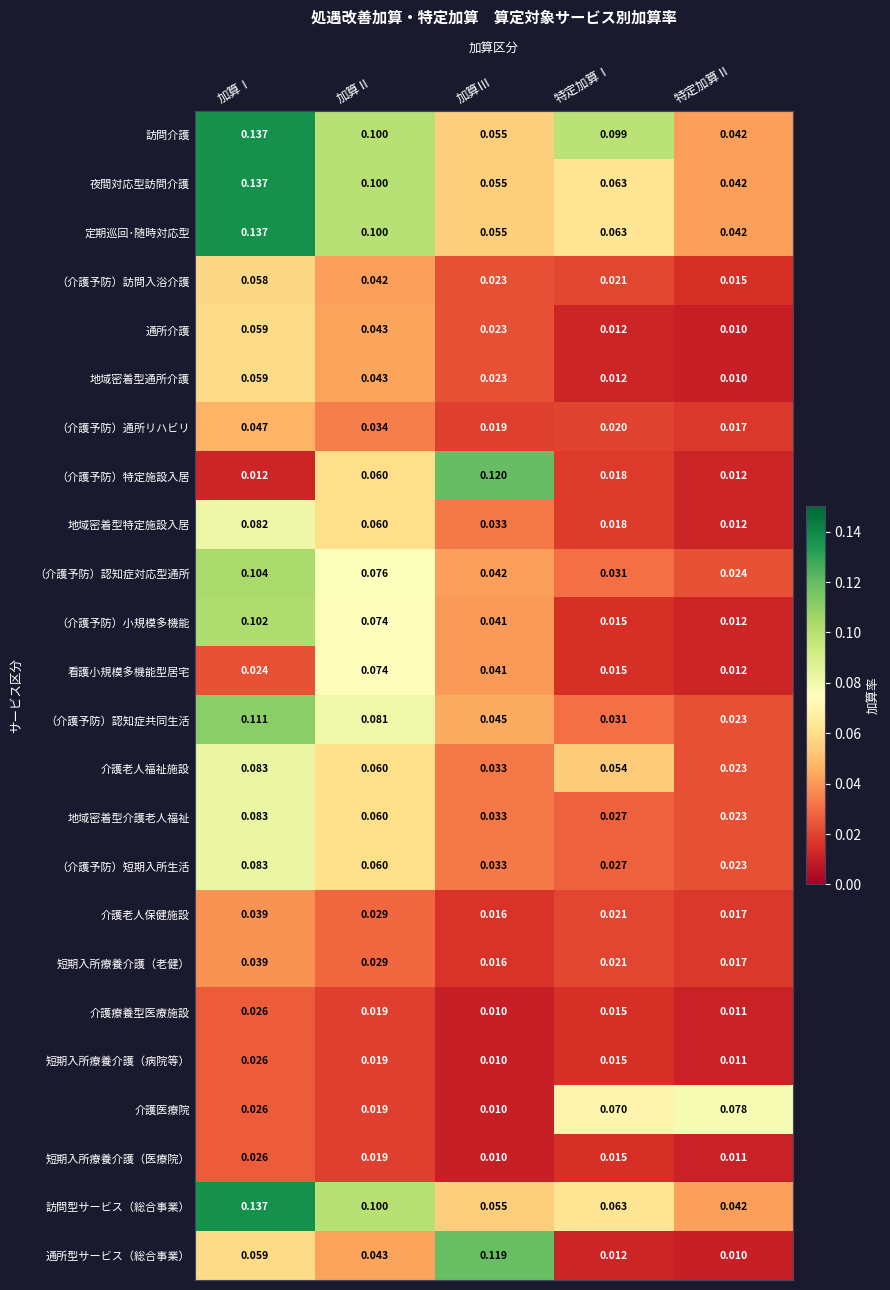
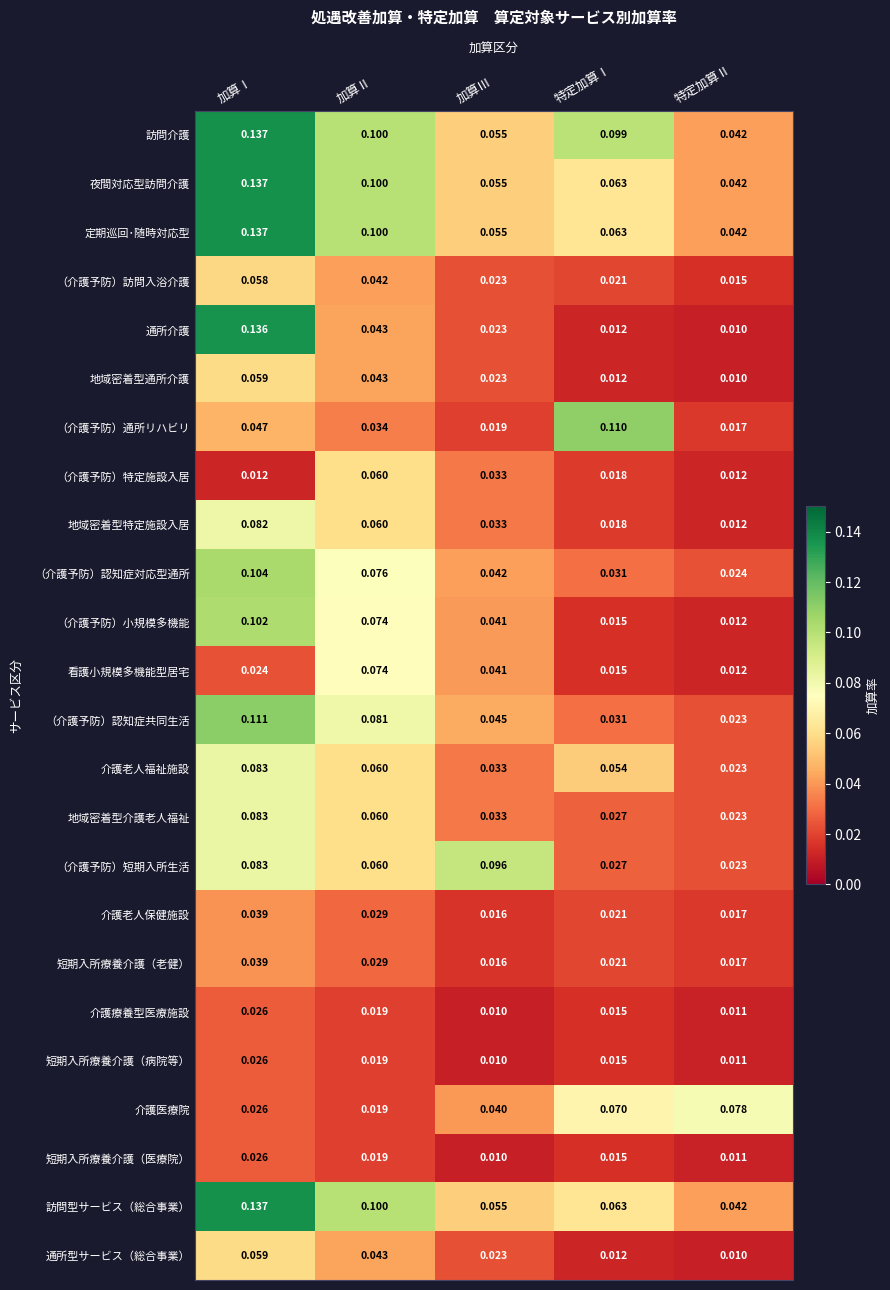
  {
    "訪問介護": {
      "加算Ⅰ": 0.137,
      "加算Ⅱ": 0.100,
      "加算Ⅲ": 0.055,
      "特定加算Ⅰ": 0.099,
      "特定加算Ⅱ": 0.042
    },
    "夜間対応型訪問介護": {
      "加算Ⅰ": 0.137,
      "加算Ⅱ": 0.100,
      "加算Ⅲ": 0.055,
      "特定加算Ⅰ": 0.063,
      "特定加算Ⅱ": 0.042
    },
    "定期巡回･随時対応型": {
      "加算Ⅰ": 0.137,
      "加算Ⅱ": 0.100,
      "加算Ⅲ": 0.055,
      "特定加算Ⅰ": 0.063,
      "特定加算Ⅱ": 0.042
    },
    "（介護予防）訪問入浴介護": {
      "加算Ⅰ": 0.058,
      "加算Ⅱ": 0.042,
      "加算Ⅲ": 0.023,
      "特定加算Ⅰ": 0.021,
      "特定加算Ⅱ": 0.015
    },
    "通所介護": {
-     "加算Ⅰ": 0.059,
+     "加算Ⅰ": 0.136,
      "加算Ⅱ": 0.043,
      "加算Ⅲ": 0.023,
      "特定加算Ⅰ": 0.012,
      "特定加算Ⅱ": 0.010
    },
    "地域密着型通所介護": {
      "加算Ⅰ": 0.059,
      "加算Ⅱ": 0.043,
      "加算Ⅲ": 0.023,
      "特定加算Ⅰ": 0.012,
      "特定加算Ⅱ": 0.010
    },
    "（介護予防）通所リハビリ": {
      "加算Ⅰ": 0.047,
      "加算Ⅱ": 0.034,
      "加算Ⅲ": 0.019,
-     "特定加算Ⅰ": 0.020,
+     "特定加算Ⅰ": 0.110,
      "特定加算Ⅱ": 0.017
    },
    "（介護予防）特定施設入居": {
      "加算Ⅰ": 0.012,
      "加算Ⅱ": 0.060,
-     "加算Ⅲ": 0.120,
+     "加算Ⅲ": 0.033,
      "特定加算Ⅰ": 0.018,
      "特定加算Ⅱ": 0.012
    },
    "地域密着型特定施設入居": {
      "加算Ⅰ": 0.082,
      "加算Ⅱ": 0.060,
      "加算Ⅲ": 0.033,
      "特定加算Ⅰ": 0.018,
      "特定加算Ⅱ": 0.012
    },
    "（介護予防）認知症対応型通所": {
      "加算Ⅰ": 0.104,
      "加算Ⅱ": 0.076,
      "加算Ⅲ": 0.042,
      "特定加算Ⅰ": 0.031,
      "特定加算Ⅱ": 0.024
    },
    "（介護予防）小規模多機能": {
      "加算Ⅰ": 0.102,
      "加算Ⅱ": 0.074,
      "加算Ⅲ": 0.041,
      "特定加算Ⅰ": 0.015,
      "特定加算Ⅱ": 0.012
    },
    "看護小規模多機能型居宅": {
      "加算Ⅰ": 0.024,
      "加算Ⅱ": 0.074,
      "加算Ⅲ": 0.041,
      "特定加算Ⅰ": 0.015,
      "特定加算Ⅱ": 0.012
    },
    "（介護予防）認知症共同生活": {
      "加算Ⅰ": 0.111,
      "加算Ⅱ": 0.081,
      "加算Ⅲ": 0.045,
      "特定加算Ⅰ": 0.031,
      "特定加算Ⅱ": 0.023
    },
    "介護老人福祉施設": {
      "加算Ⅰ": 0.083,
      "加算Ⅱ": 0.060,
      "加算Ⅲ": 0.033,
      "特定加算Ⅰ": 0.054,
      "特定加算Ⅱ": 0.023
    },
    "地域密着型介護老人福祉": {
      "加算Ⅰ": 0.083,
      "加算Ⅱ": 0.060,
      "加算Ⅲ": 0.033,
      "特定加算Ⅰ": 0.027,
      "特定加算Ⅱ": 0.023
    },
    "（介護予防）短期入所生活": {
      "加算Ⅰ": 0.083,
      "加算Ⅱ": 0.060,
-     "加算Ⅲ": 0.033,
+     "加算Ⅲ": 0.096,
      "特定加算Ⅰ": 0.027,
      "特定加算Ⅱ": 0.023
    },
    "介護老人保健施設": {
      "加算Ⅰ": 0.039,
      "加算Ⅱ": 0.029,
      "加算Ⅲ": 0.016,
      "特定加算Ⅰ": 0.021,
      "特定加算Ⅱ": 0.017
    },
    "短期入所療養介護（老健）": {
      "加算Ⅰ": 0.039,
      "加算Ⅱ": 0.029,
      "加算Ⅲ": 0.016,
      "特定加算Ⅰ": 0.021,
      "特定加算Ⅱ": 0.017
    },
    "介護療養型医療施設": {
      "加算Ⅰ": 0.026,
      "加算Ⅱ": 0.019,
      "加算Ⅲ": 0.010,
      "特定加算Ⅰ": 0.015,
      "特定加算Ⅱ": 0.011
    },
    "短期入所療養介護（病院等）": {
      "加算Ⅰ": 0.026,
      "加算Ⅱ": 0.019,
      "加算Ⅲ": 0.010,
      "特定加算Ⅰ": 0.015,
      "特定加算Ⅱ": 0.011
    },
    "介護医療院": {
      "加算Ⅰ": 0.026,
      "加算Ⅱ": 0.019,
-     "加算Ⅲ": 0.010,
+     "加算Ⅲ": 0.040,
      "特定加算Ⅰ": 0.070,
      "特定加算Ⅱ": 0.078
    },
    "短期入所療養介護（医療院）": {
      "加算Ⅰ": 0.026,
      "加算Ⅱ": 0.019,
      "加算Ⅲ": 0.010,
      "特定加算Ⅰ": 0.015,
      "特定加算Ⅱ": 0.011
    },
    "訪問型サービス（総合事業）": {
      "加算Ⅰ": 0.137,
      "加算Ⅱ": 0.100,
      "加算Ⅲ": 0.055,
      "特定加算Ⅰ": 0.063,
      "特定加算Ⅱ": 0.042
    },
    "通所型サービス（総合事業）": {
      "加算Ⅰ": 0.059,
      "加算Ⅱ": 0.043,
-     "加算Ⅲ": 0.119,
+     "加算Ⅲ": 0.023,
      "特定加算Ⅰ": 0.012,
      "特定加算Ⅱ": 0.010
    }
  }
